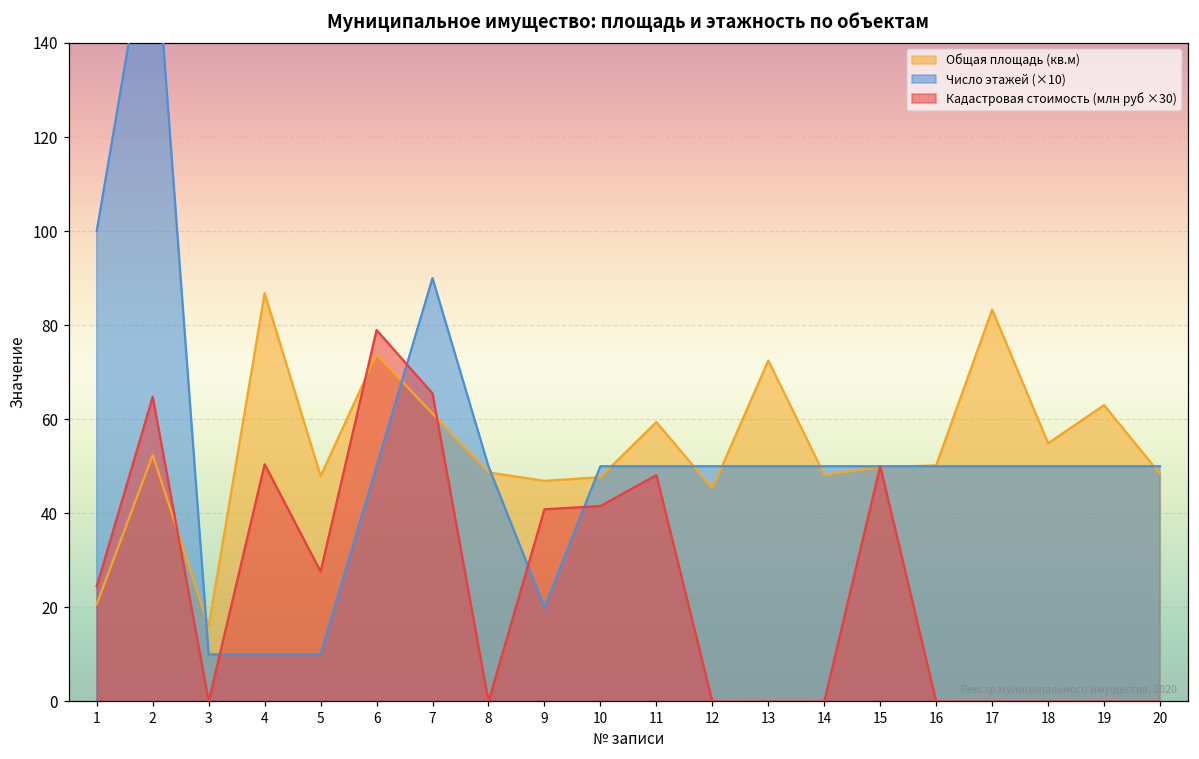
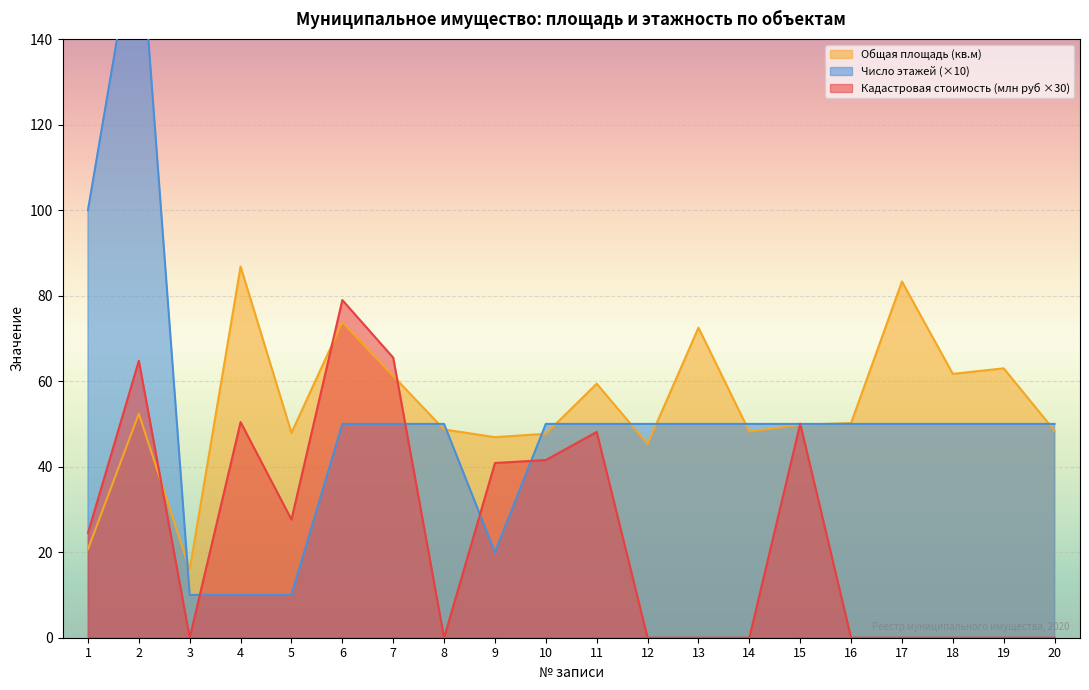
  {
    "Общая площадь (кв.м)": {
      "1": 21,
      "2": 52,
      "3": 16,
      "4": 87,
      "5": 48,
      "6": 74,
      "7": 61,
      "8": 49,
      "9": 47,
      "10": 48,
      "11": 59,
      "12": 45,
      "13": 73,
      "14": 48,
      "17": 83,
-     "18": 55,
+     "18": 62,
      "19": 63,
      "20": 48
    },
    "Число этажей (×10)": {
      "1": 100,
      "3": 10,
      "4": 10,
      "5": 10,
      "6": 50,
-     "7": 90,
+     "7": 50,
      "8": 50,
      "9": 20,
      "10": 50,
      "11": 50,
      "12": 50,
      "13": 50,
      "14": 50,
      "17": 50,
      "18": 50,
      "19": 50,
      "20": 50
    },
    "Кадастровая стоимость (млн руб ×30)": {
      "1": 25,
      "2": 65,
      "3": 0,
      "4": 50,
      "5": 28,
      "6": 79,
      "7": 65,
      "8": 0,
      "9": 41,
      "10": 42,
      "11": 48,
      "12": 0,
      "13": 0,
      "14": 0,
      "16": 0,
      "17": 0,
      "18": 0,
      "19": 0,
      "20": 0
    }
  }
